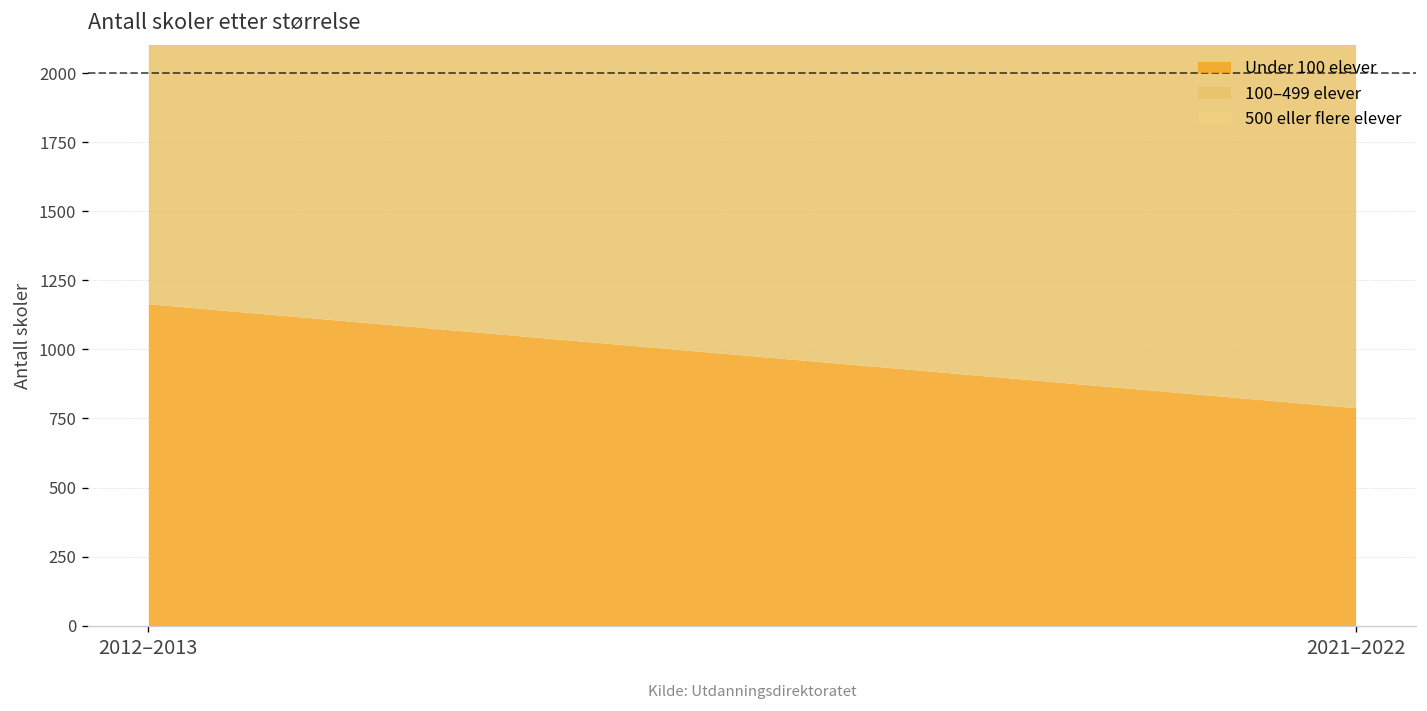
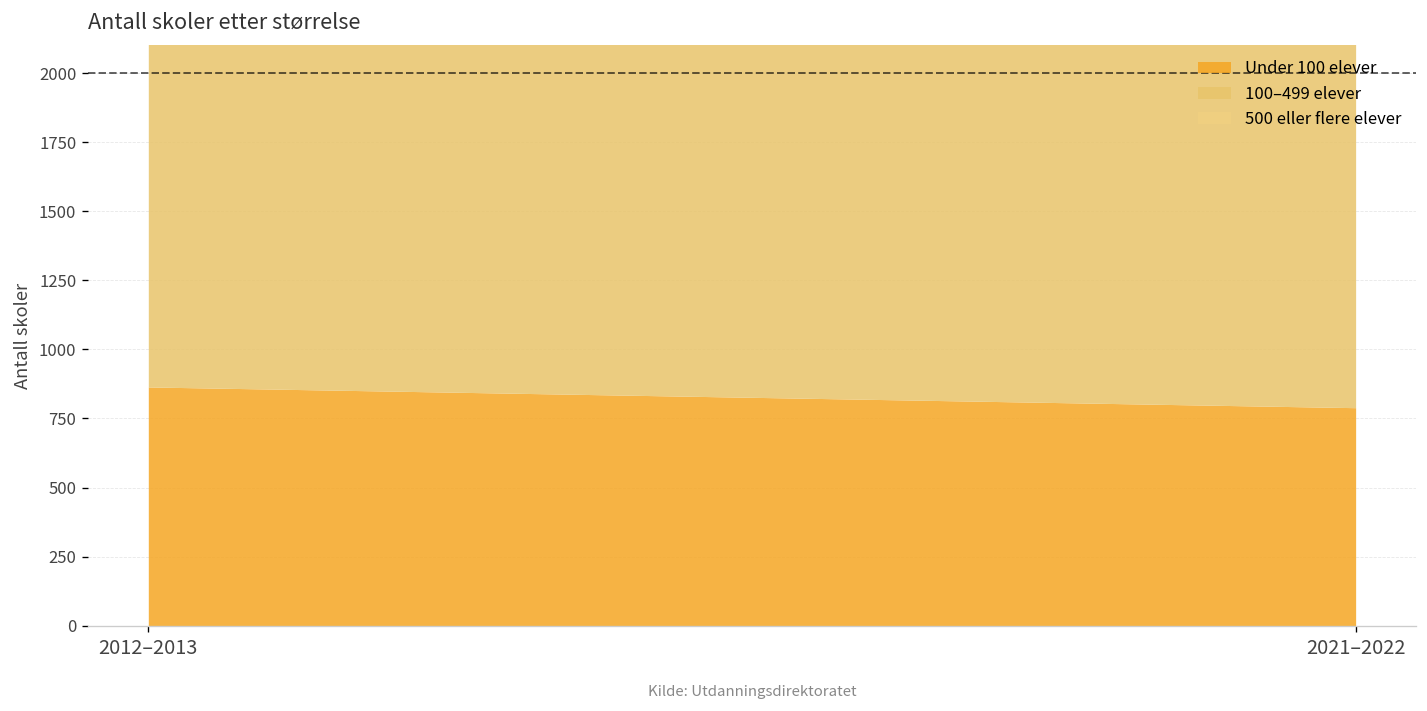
  {
    "Under 100 elever": {
-     "2012–2013": 1170,
+     "2012–2013": 860,
      "2021–2022": 790
    }
  }
